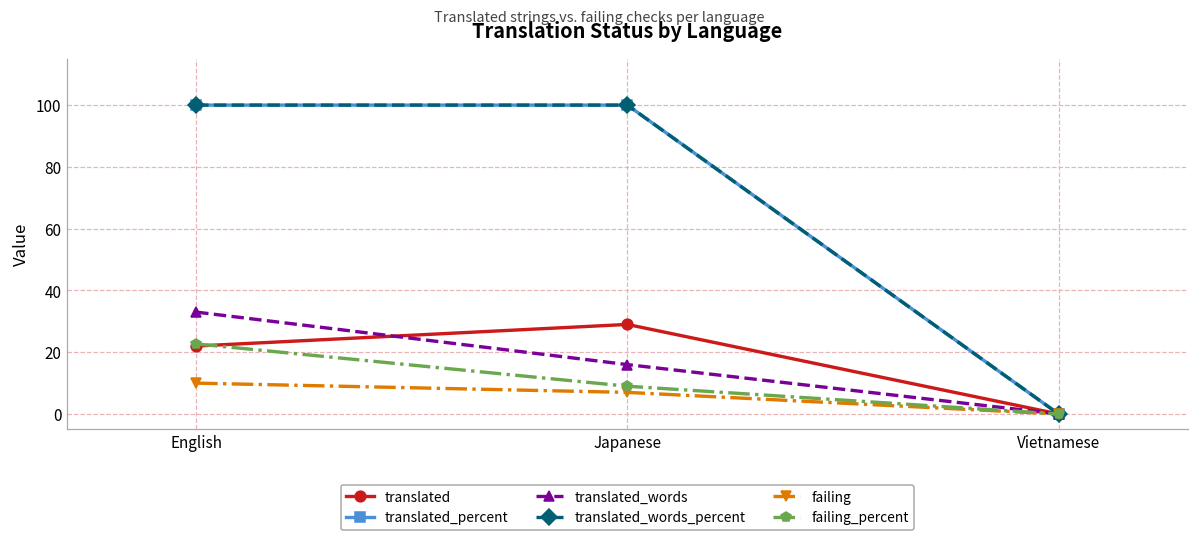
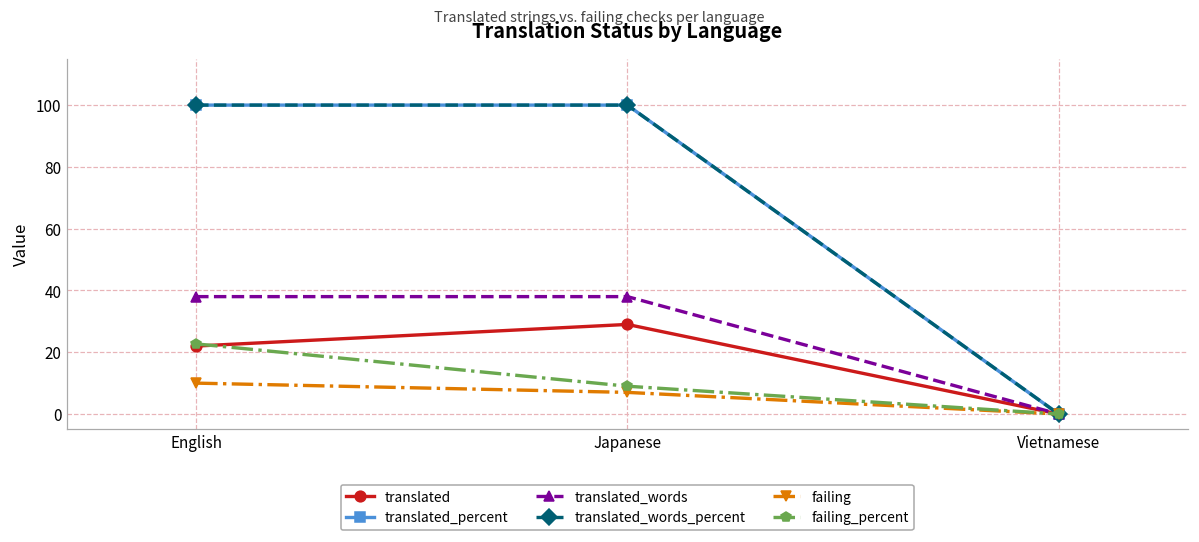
  {
    "translated": {
      "Japanese": 29
    },
    "translated_words_percent": {
      "English": 100,
      "Japanese": 100
    },
    "translated_words": {
-     "English": 33,
-     "Japanese": 16
+     "English": 38,
+     "Japanese": 38
    },
    "failing": {
      "English": 10,
      "Japanese": 7
    },
    "failing_percent": {
      "Japanese": 9
    }
  }
